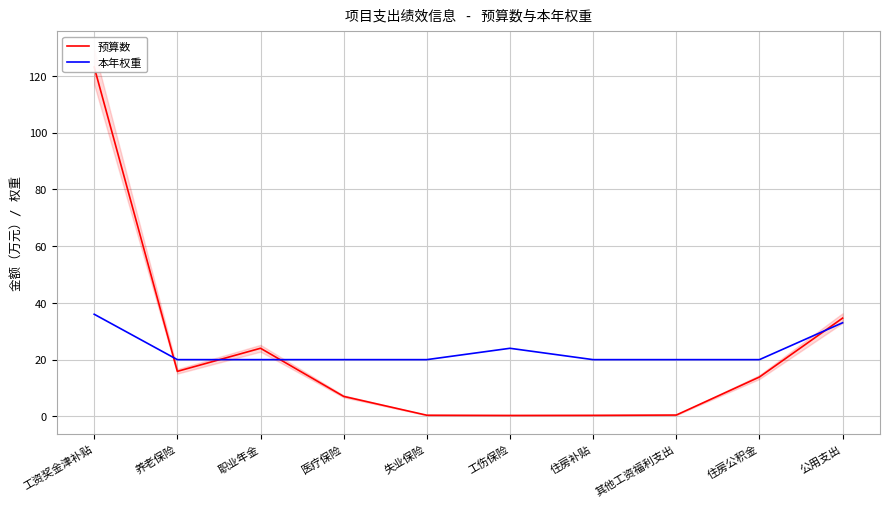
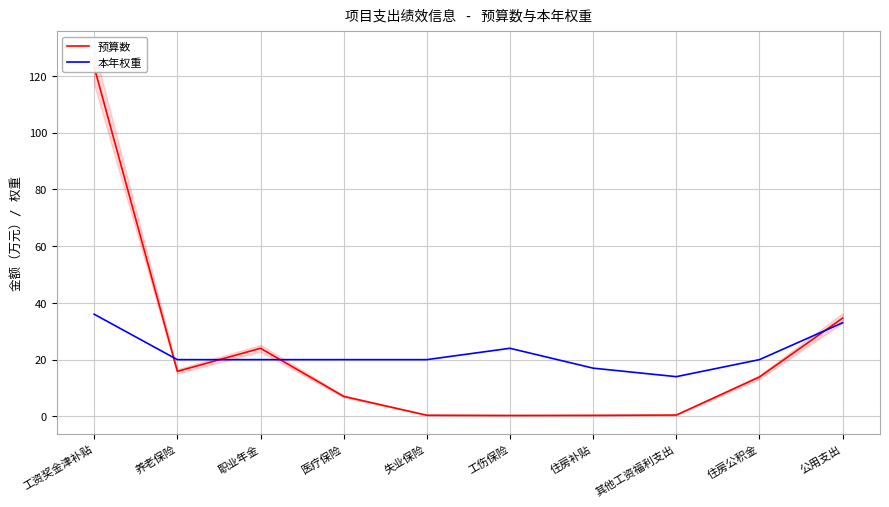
  {
    "本年权重": {
      "工资奖金津补贴": 36,
      "养老保险": 20,
      "职业年金": 20,
      "医疗保险": 20,
      "失业保险": 20,
      "工伤保险": 24,
-     "住房补贴": 20,
-     "其他工资福利支出": 20,
+     "住房补贴": 17,
+     "其他工资福利支出": 14,
      "住房公积金": 20,
      "公用支出": 33
    }
  }
